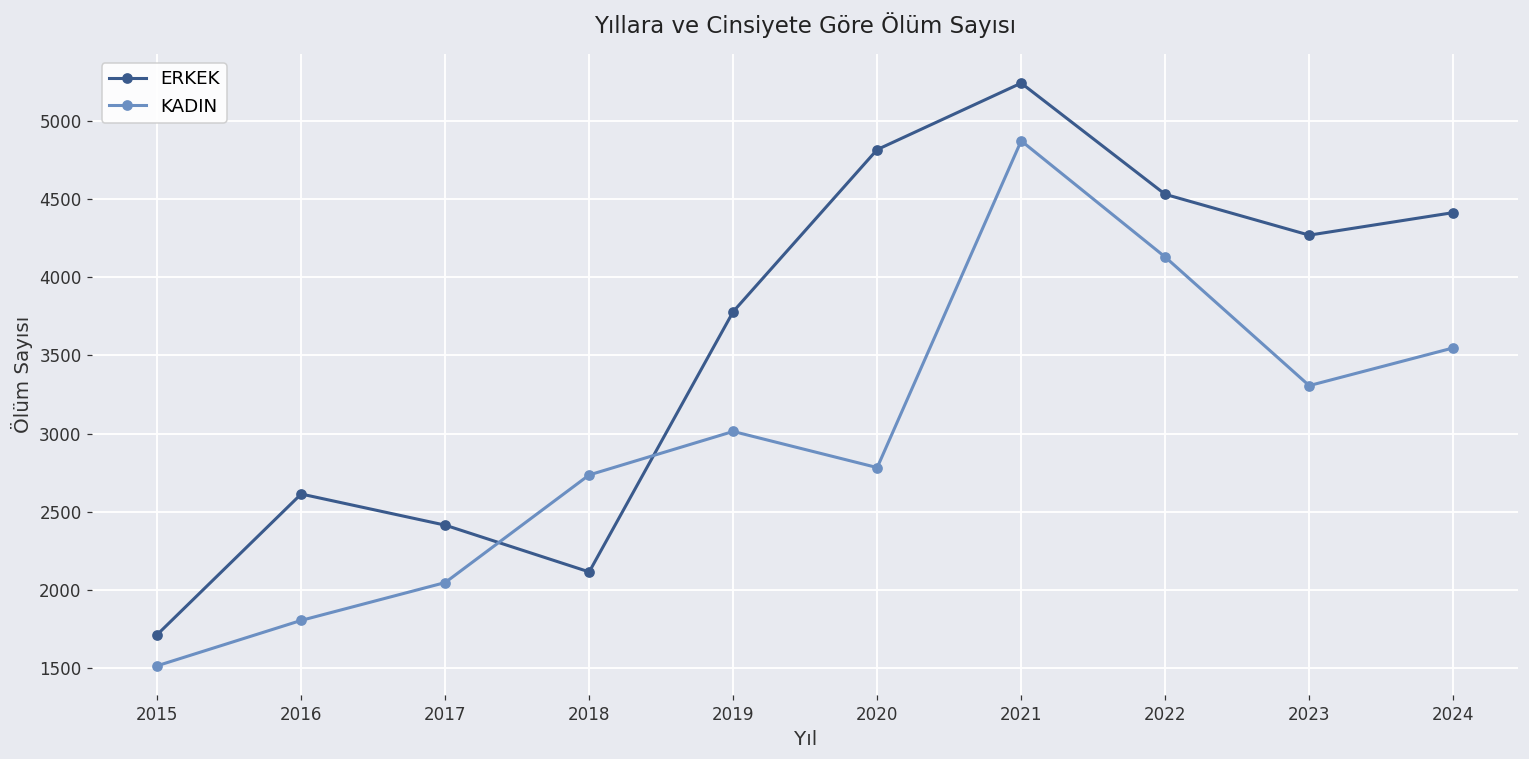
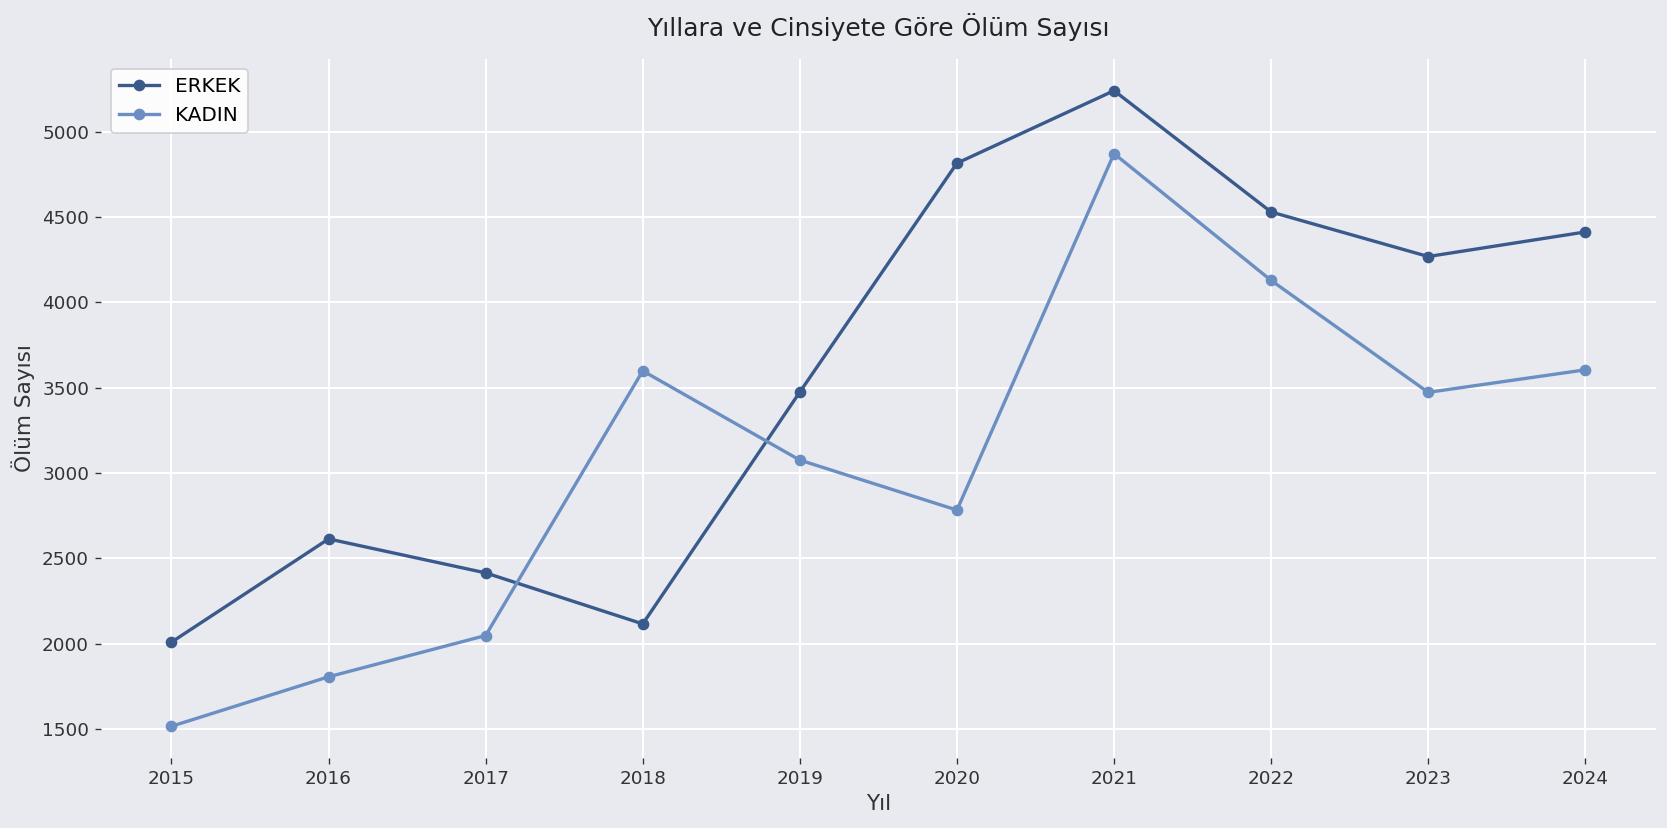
  {
    "ERKEK": {
-     "2015": 1720,
+     "2015": 2010,
      "2016": 2610,
      "2017": 2420,
      "2018": 2120,
-     "2019": 3780,
+     "2019": 3480,
      "2020": 4820,
      "2021": 5240,
      "2022": 4530,
      "2023": 4270,
      "2024": 4410
    },
    "KADIN": {
      "2015": 1520,
      "2016": 1810,
      "2017": 2050,
-     "2018": 2740,
-     "2019": 3010,
+     "2018": 3600,
+     "2019": 3080,
      "2020": 2780,
      "2021": 4870,
      "2022": 4130,
-     "2023": 3310,
-     "2024": 3550
+     "2023": 3470,
+     "2024": 3610
    }
  }
